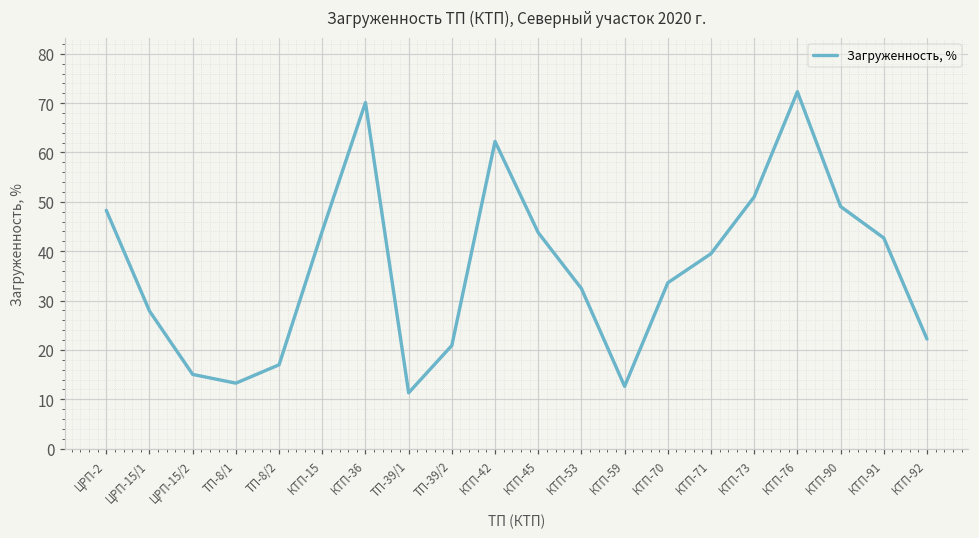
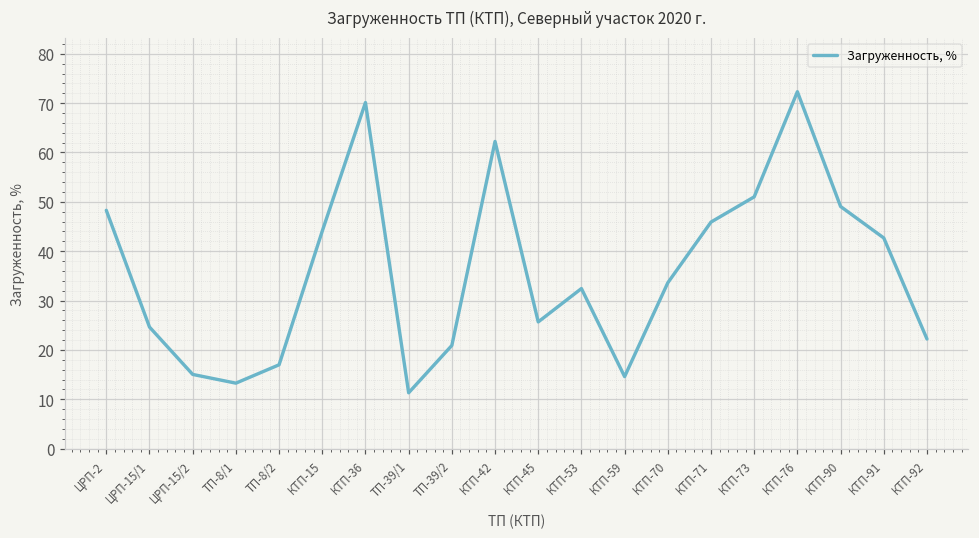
  {
    "ЦРП-2": 48,
-   "ЦРП-15/1": 28,
+   "ЦРП-15/1": 25,
    "ЦРП-15/2": 15,
    "ТП-8/1": 13,
    "ТП-8/2": 17,
    "КТП-15": 44,
    "КТП-36": 70,
    "ТП-39/1": 11,
    "ТП-39/2": 21,
    "КТП-42": 62,
-   "КТП-45": 44,
+   "КТП-45": 26,
    "КТП-53": 32,
-   "КТП-59": 13,
+   "КТП-59": 15,
    "КТП-70": 34,
-   "КТП-71": 40,
+   "КТП-71": 46,
    "КТП-73": 51,
    "КТП-76": 72,
    "КТП-90": 49,
    "КТП-91": 43,
    "КТП-92": 22
  }
